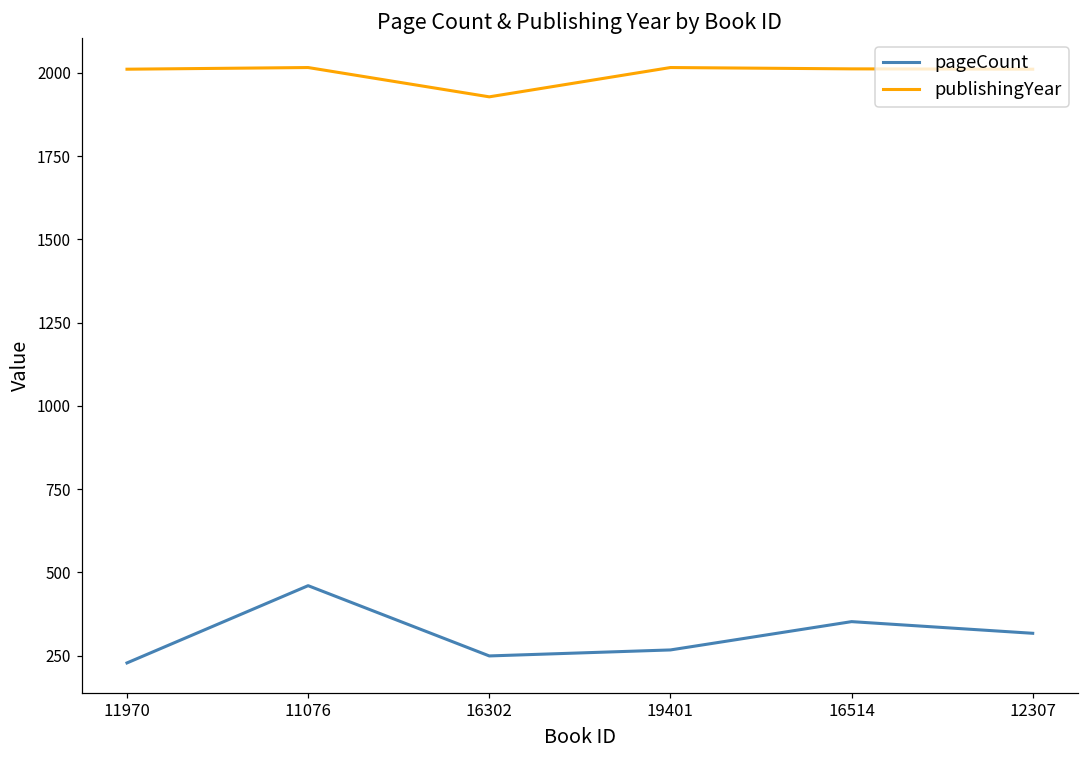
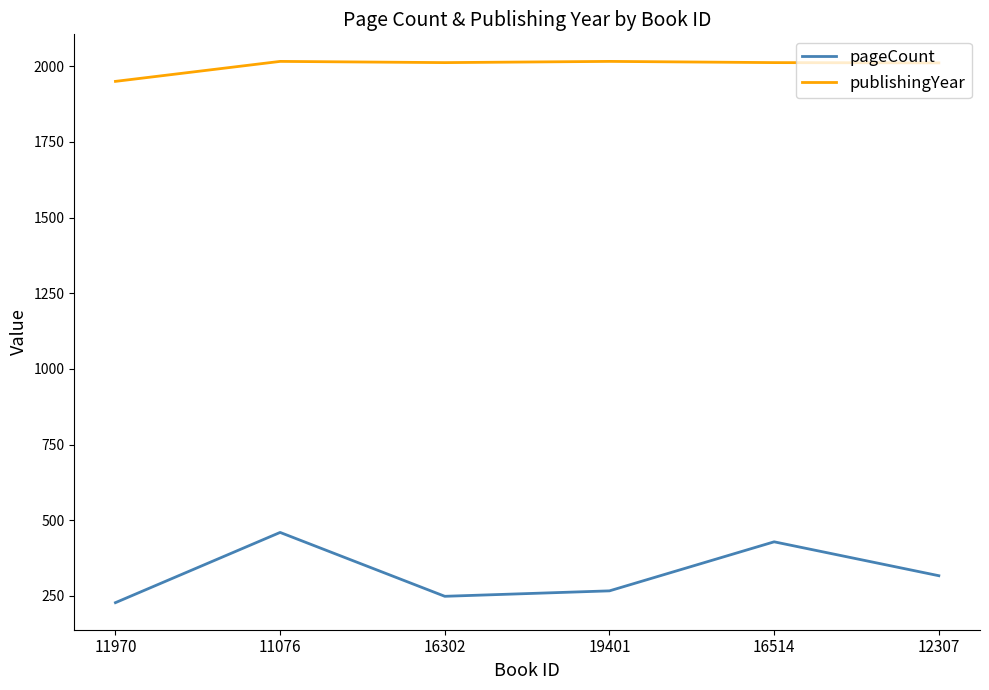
  {
    "pageCount": {
      "11970": 230,
      "11076": 460,
      "16302": 250,
      "19401": 270,
-     "16514": 350,
+     "16514": 430,
      "12307": 320
    },
    "publishingYear": {
-     "11970": 2010,
+     "11970": 1950,
      "11076": 2020,
-     "16302": 1930,
+     "16302": 2010,
      "19401": 2020,
      "16514": 2010
    }
  }
